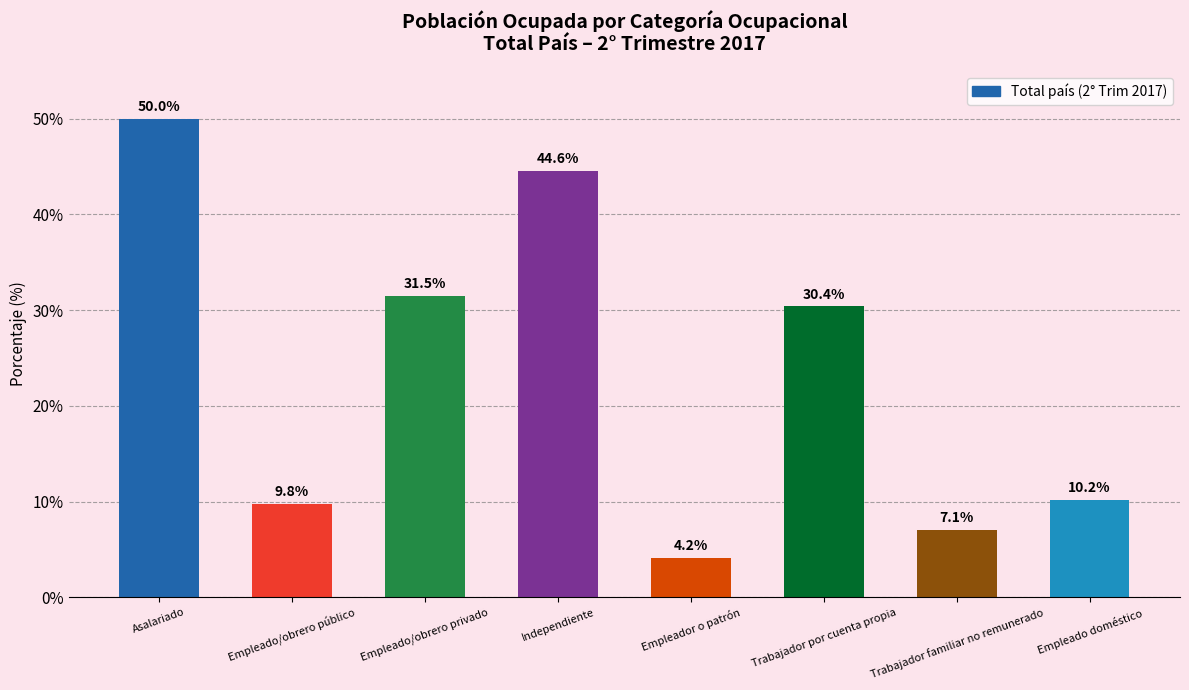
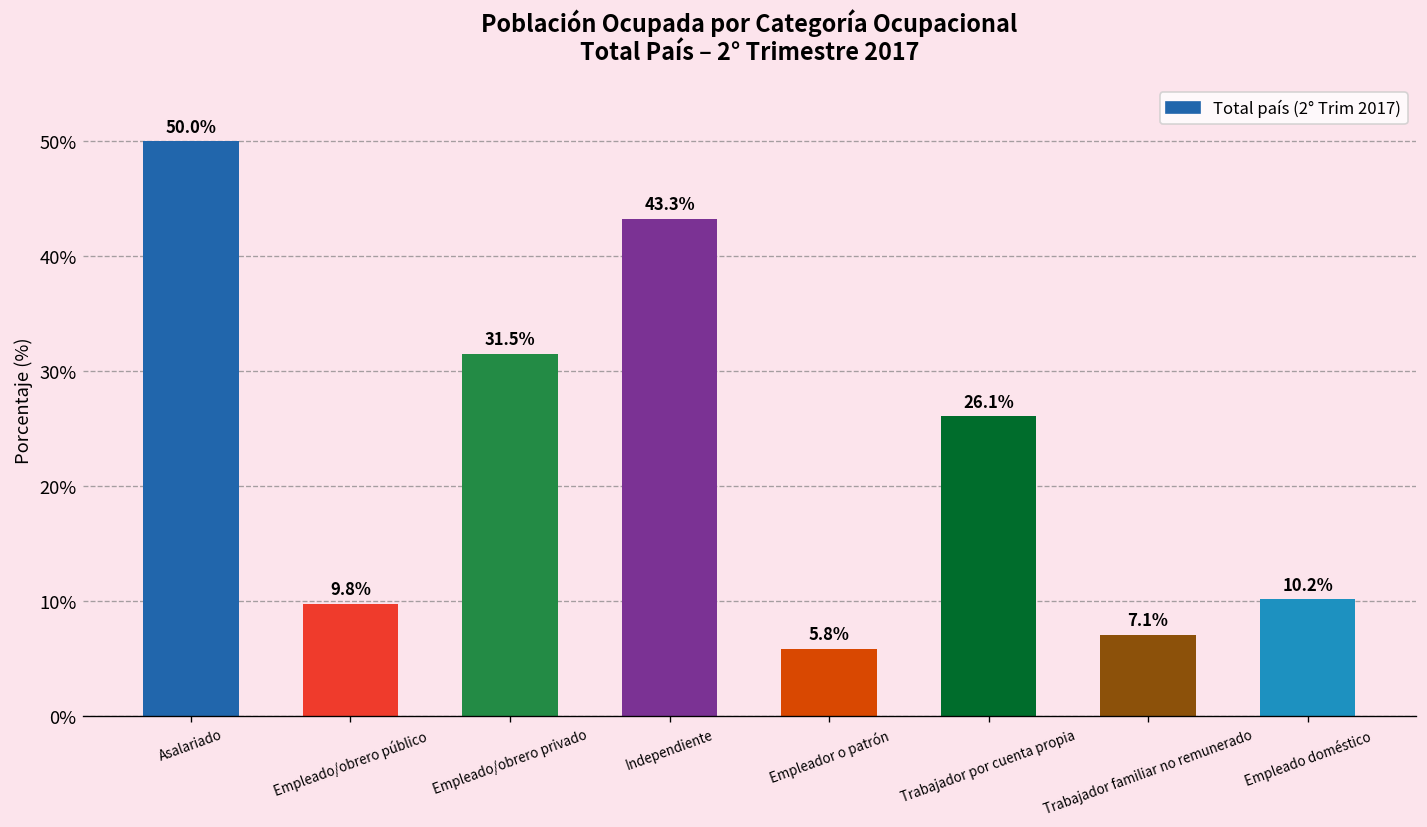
  {
    "Asalariado": "50.0%",
    "Empleado/obrero público": "9.8%",
    "Empleado/obrero privado": "31.5%",
-   "Independiente": "44.6%",
-   "Empleador o patrón": "4.2%",
-   "Trabajador por cuenta propia": "30.4%",
+   "Independiente": "43.3%",
+   "Empleador o patrón": "5.8%",
+   "Trabajador por cuenta propia": "26.1%",
    "Trabajador familiar no remunerado": "7.1%",
    "Empleado doméstico": "10.2%"
  }
